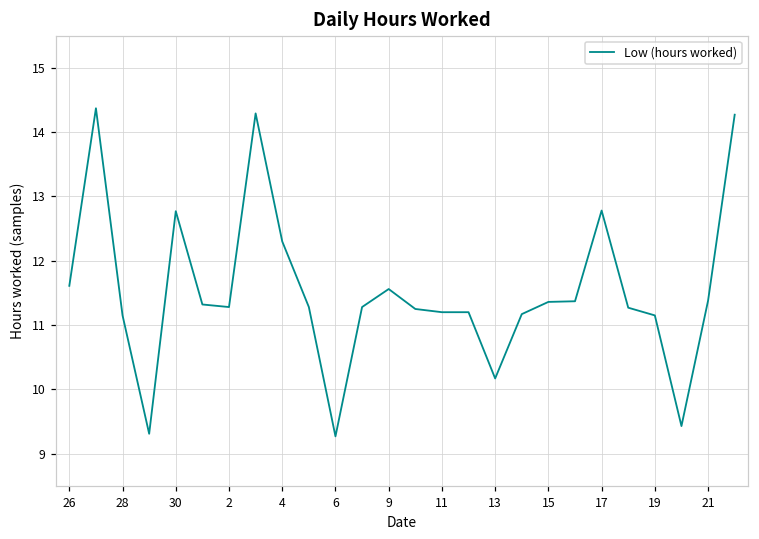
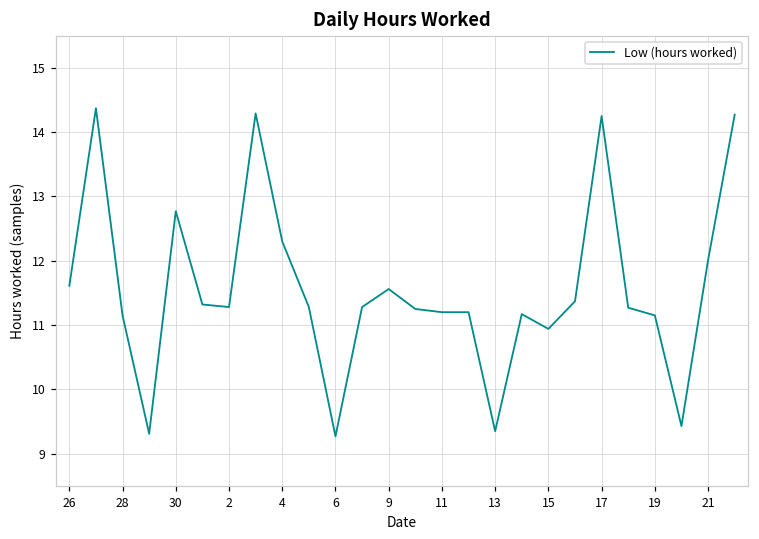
  {
    "26": 11.6,
    "28": 11.2,
    "30": 12.8,
    "2": 11.3,
    "4": 12.3,
    "6": 9.3,
    "9": 11.6,
    "11": 11.2,
-   "13": 10.2,
-   "15": 11.4,
-   "17": 12.8,
+   "13": 9.4,
+   "15": 10.9,
+   "17": 14.3,
    "19": 11.2,
-   "21": 11.4
+   "21": 12.0
  }
